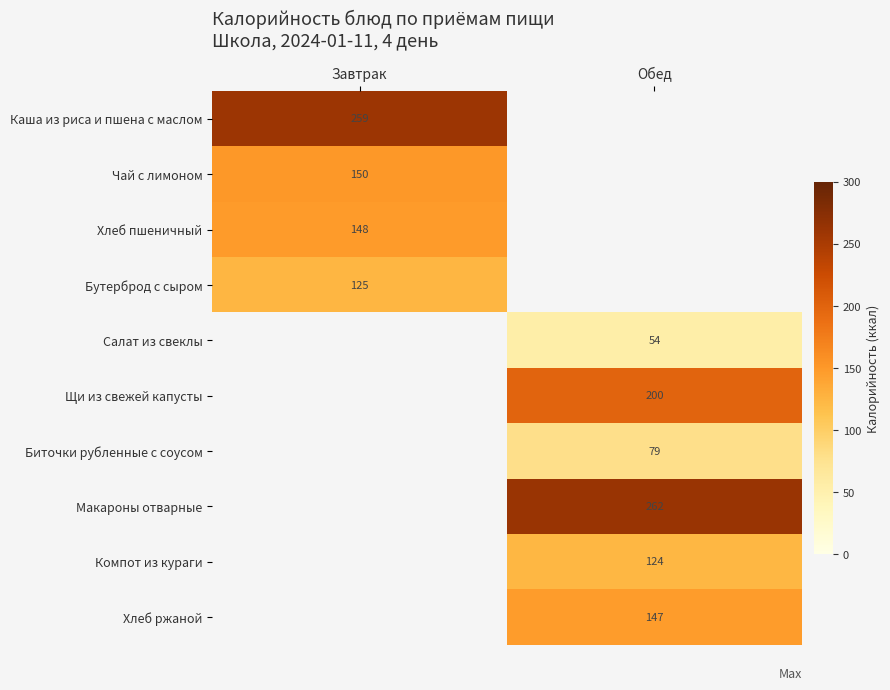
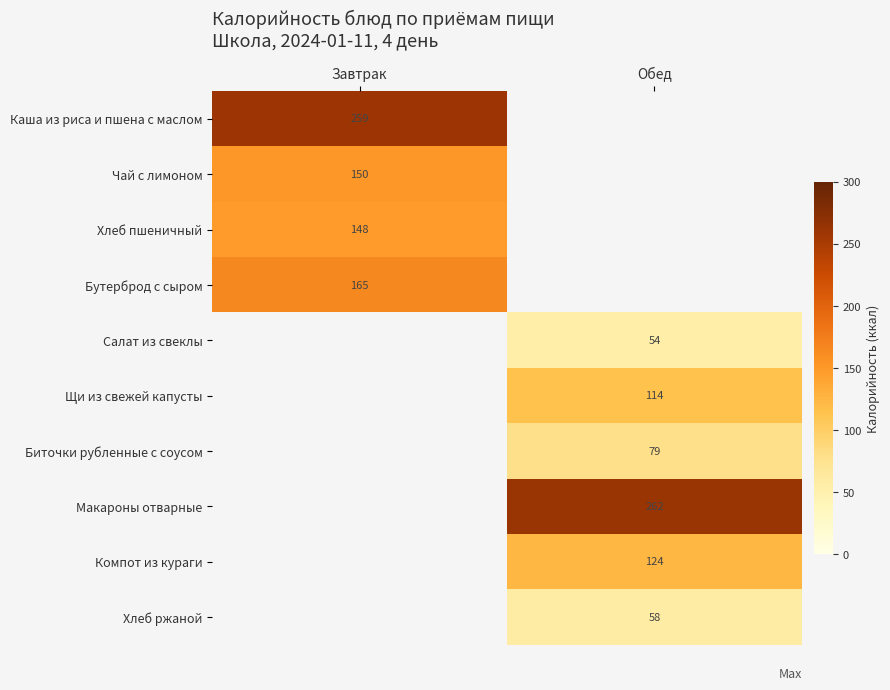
  {
    "Каша из риса и пшена с маслом": {
      "Завтрак": 259
    },
    "Чай с лимоном": {
      "Завтрак": 150
    },
    "Хлеб пшеничный": {
      "Завтрак": 148
    },
    "Бутерброд с сыром": {
-     "Завтрак": 125
+     "Завтрак": 165
    },
    "Салат из свеклы": {
      "Обед": 54
    },
    "Щи из свежей капусты": {
-     "Обед": 200
+     "Обед": 114
    },
    "Биточки рубленные с соусом": {
      "Обед": 79
    },
    "Макароны отварные": {
      "Обед": 262
    },
    "Компот из кураги": {
      "Обед": 124
    },
    "Хлеб ржаной": {
-     "Обед": 147
+     "Обед": 58
    }
  }
